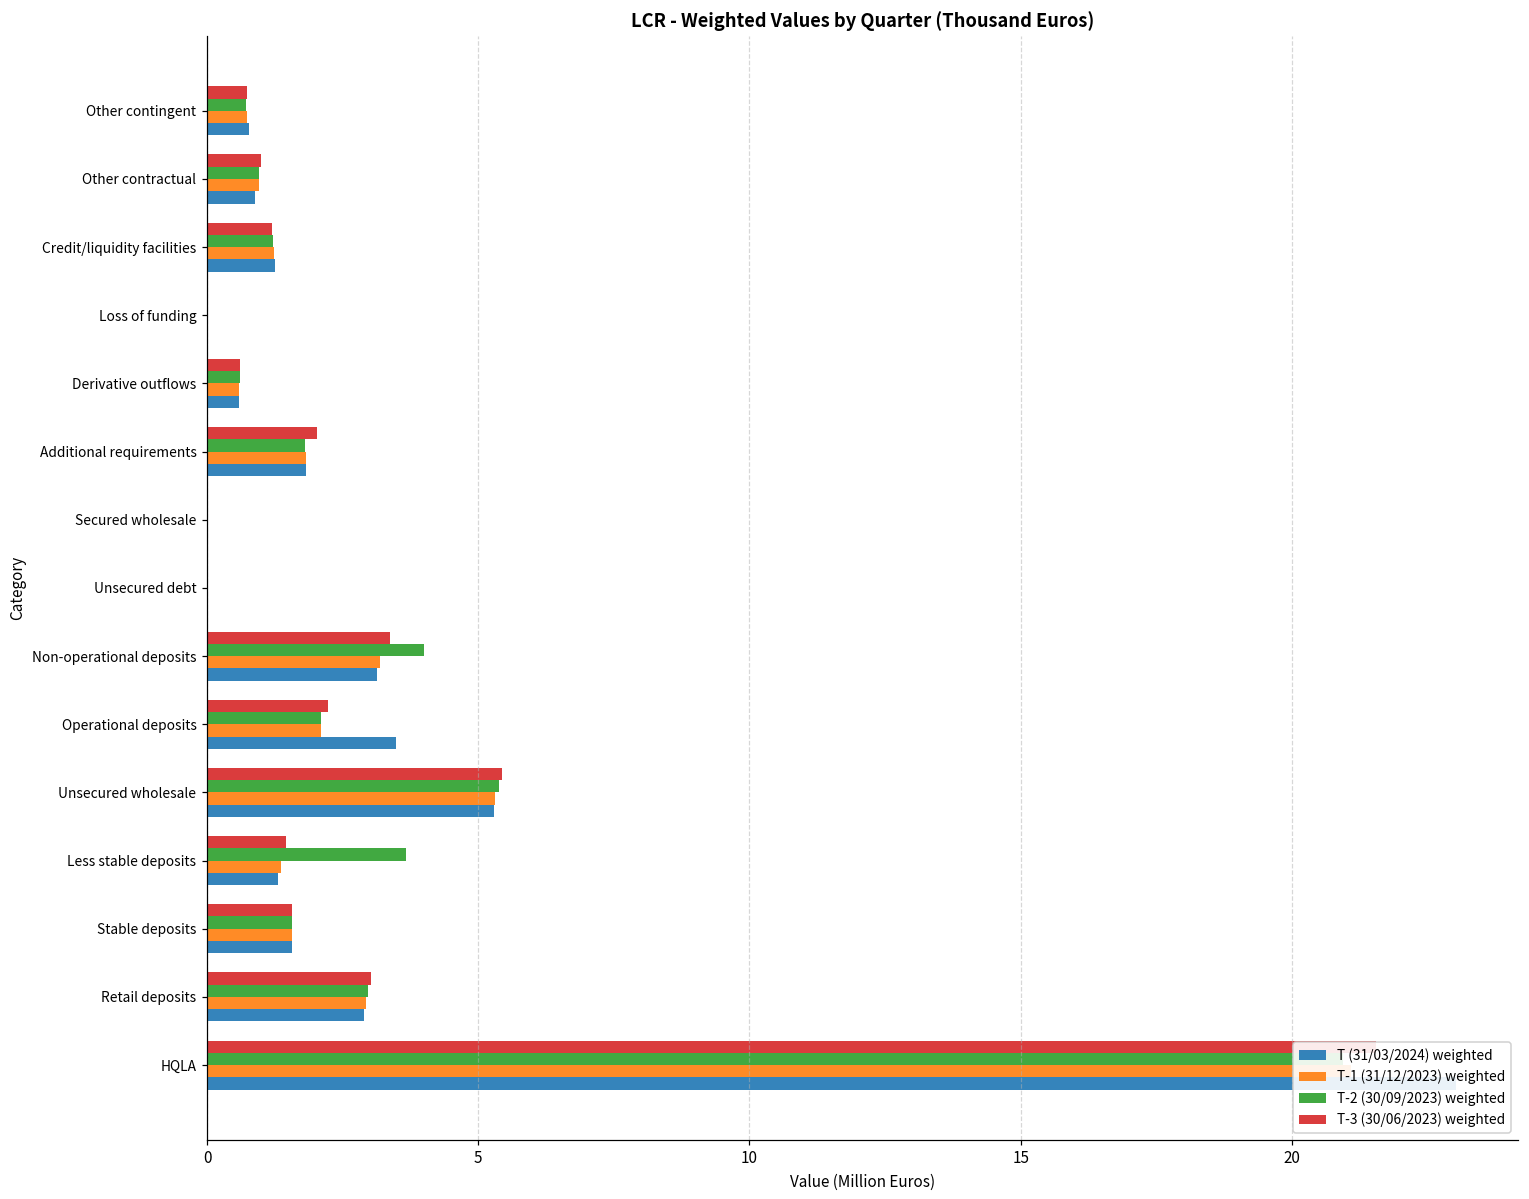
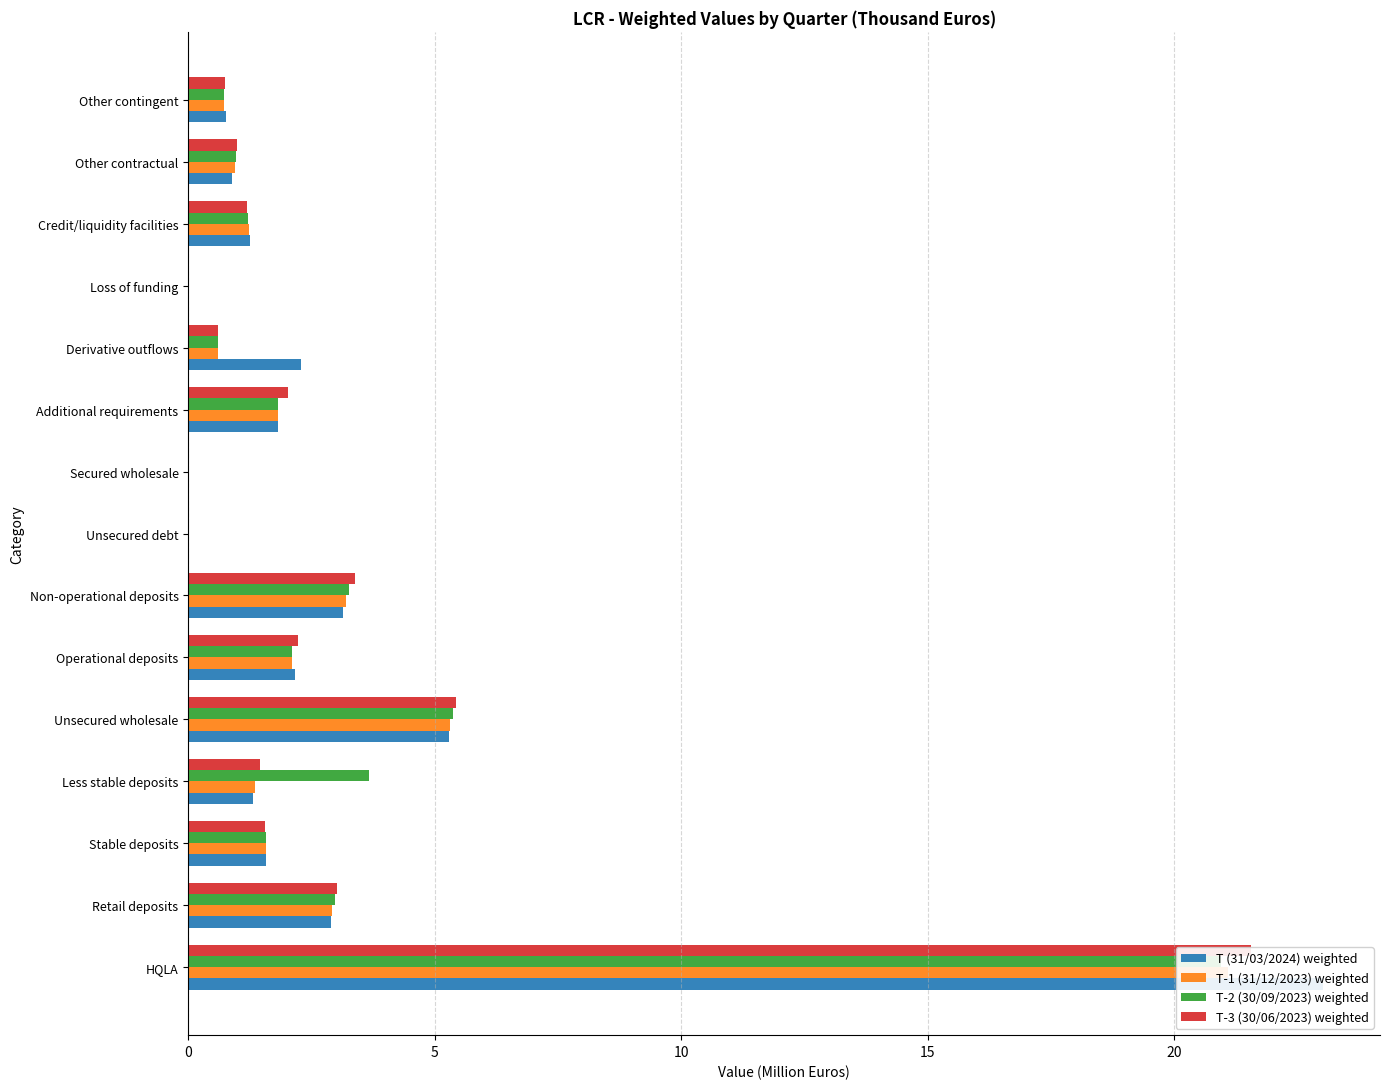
  {
    "T (31/03/2024) weighted": {
      "Other contingent": 0.8,
      "Other contractual": 0.9,
      "Credit/liquidity facilities": 1.2,
      "Loss of funding": 0.0,
-     "Derivative outflows": 0.6,
+     "Derivative outflows": 2.3,
      "Additional requirements": 1.8,
      "Secured wholesale": 0.0,
      "Non-operational deposits": 3.1,
-     "Operational deposits": 3.5,
+     "Operational deposits": 2.2,
      "Unsecured wholesale": 5.3,
      "Less stable deposits": 1.3,
      "Stable deposits": 1.6,
      "Retail deposits": 2.9
    },
    "T-1 (31/12/2023) weighted": {
      "Other contingent": 0.7,
      "Other contractual": 1.0,
      "Credit/liquidity facilities": 1.2,
      "Loss of funding": 0.0,
      "Derivative outflows": 0.6,
      "Additional requirements": 1.8,
      "Secured wholesale": 0.0,
      "Non-operational deposits": 3.2,
      "Operational deposits": 2.1,
      "Unsecured wholesale": 5.3,
      "Less stable deposits": 1.4,
      "Stable deposits": 1.6,
      "Retail deposits": 2.9
    },
    "T-2 (30/09/2023) weighted": {
      "Other contingent": 0.7,
      "Other contractual": 1.0,
      "Credit/liquidity facilities": 1.2,
      "Loss of funding": 0.0,
      "Derivative outflows": 0.6,
      "Additional requirements": 1.8,
      "Secured wholesale": 0.0,
-     "Non-operational deposits": 4.0,
+     "Non-operational deposits": 3.3,
      "Operational deposits": 2.1,
      "Unsecured wholesale": 5.4,
      "Less stable deposits": 3.7,
      "Stable deposits": 1.6,
      "Retail deposits": 3.0
    },
    "T-3 (30/06/2023) weighted": {
      "Other contingent": 0.7,
      "Other contractual": 1.0,
      "Credit/liquidity facilities": 1.2,
      "Loss of funding": 0.0,
      "Derivative outflows": 0.6,
      "Additional requirements": 2.0,
      "Secured wholesale": 0.0,
      "Non-operational deposits": 3.4,
      "Operational deposits": 2.2,
      "Unsecured wholesale": 5.4,
      "Less stable deposits": 1.5,
      "Stable deposits": 1.6,
      "Retail deposits": 3.0
    }
  }
